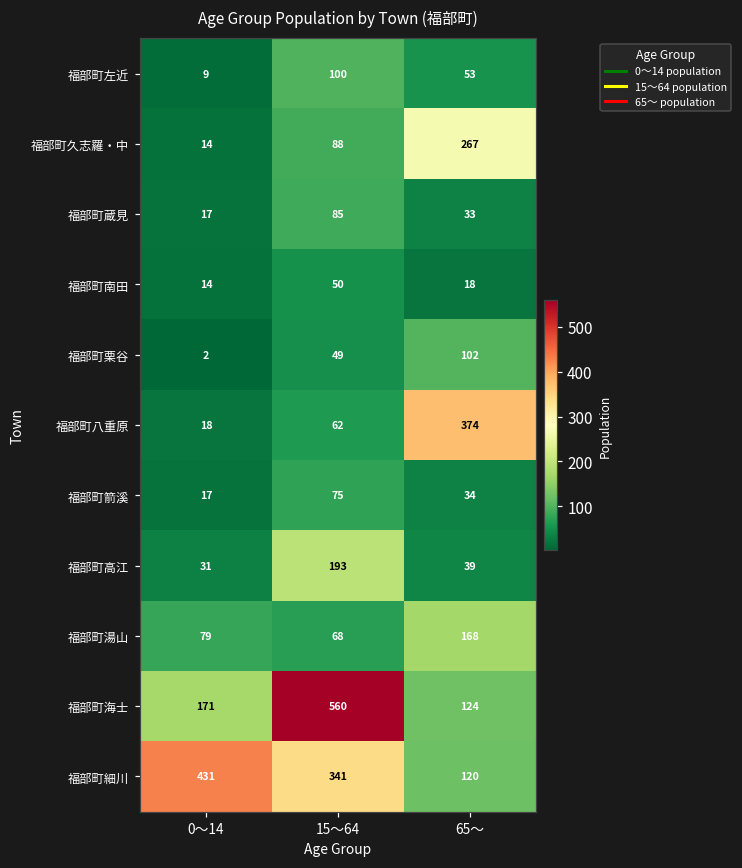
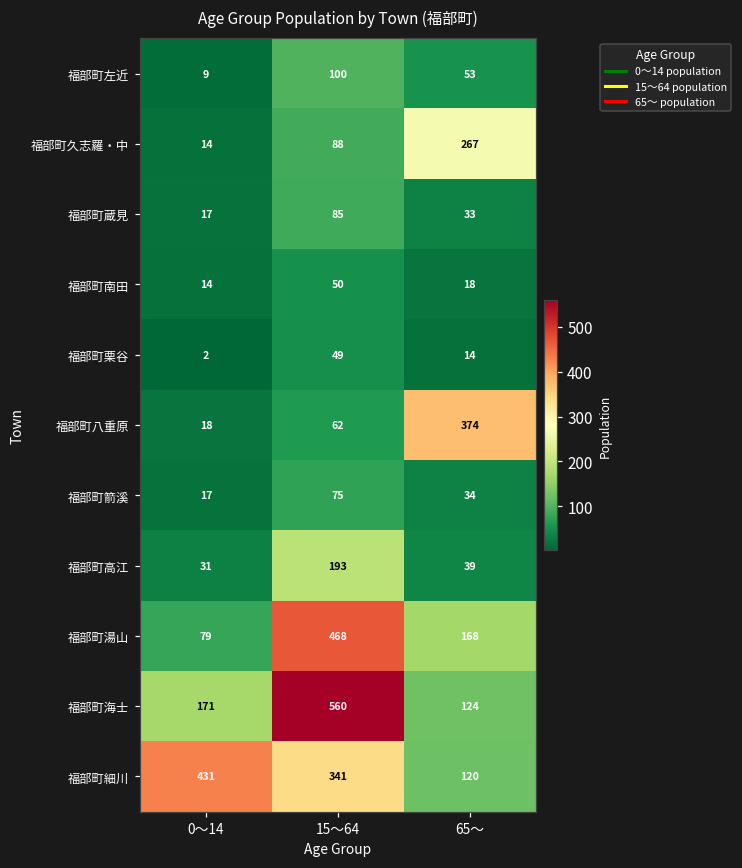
  {
    "福部町左近": {
      "0～14": 9,
      "15～64": 100,
      "65～": 53
    },
    "福部町久志羅・中": {
      "0～14": 14,
      "15～64": 88,
      "65～": 267
    },
    "福部町蔵見": {
      "0～14": 17,
      "15～64": 85,
      "65～": 33
    },
    "福部町南田": {
      "0～14": 14,
      "15～64": 50,
      "65～": 18
    },
    "福部町栗谷": {
      "0～14": 2,
      "15～64": 49,
-     "65～": 102
+     "65～": 14
    },
    "福部町八重原": {
      "0～14": 18,
      "15～64": 62,
      "65～": 374
    },
    "福部町箭溪": {
      "0～14": 17,
      "15～64": 75,
      "65～": 34
    },
    "福部町高江": {
      "0～14": 31,
      "15～64": 193,
      "65～": 39
    },
    "福部町湯山": {
      "0～14": 79,
-     "15～64": 68,
+     "15～64": 468,
      "65～": 168
    },
    "福部町海士": {
      "0～14": 171,
      "15～64": 560,
      "65～": 124
    },
    "福部町細川": {
      "0～14": 431,
      "15～64": 341,
      "65～": 120
    }
  }
